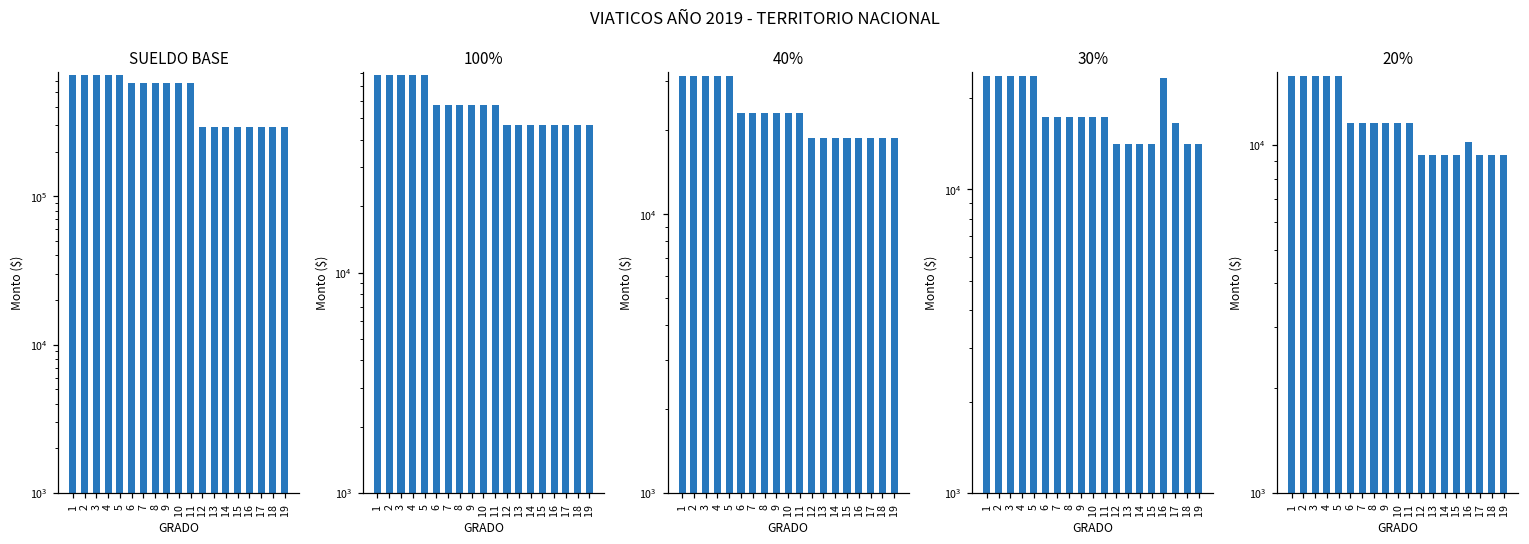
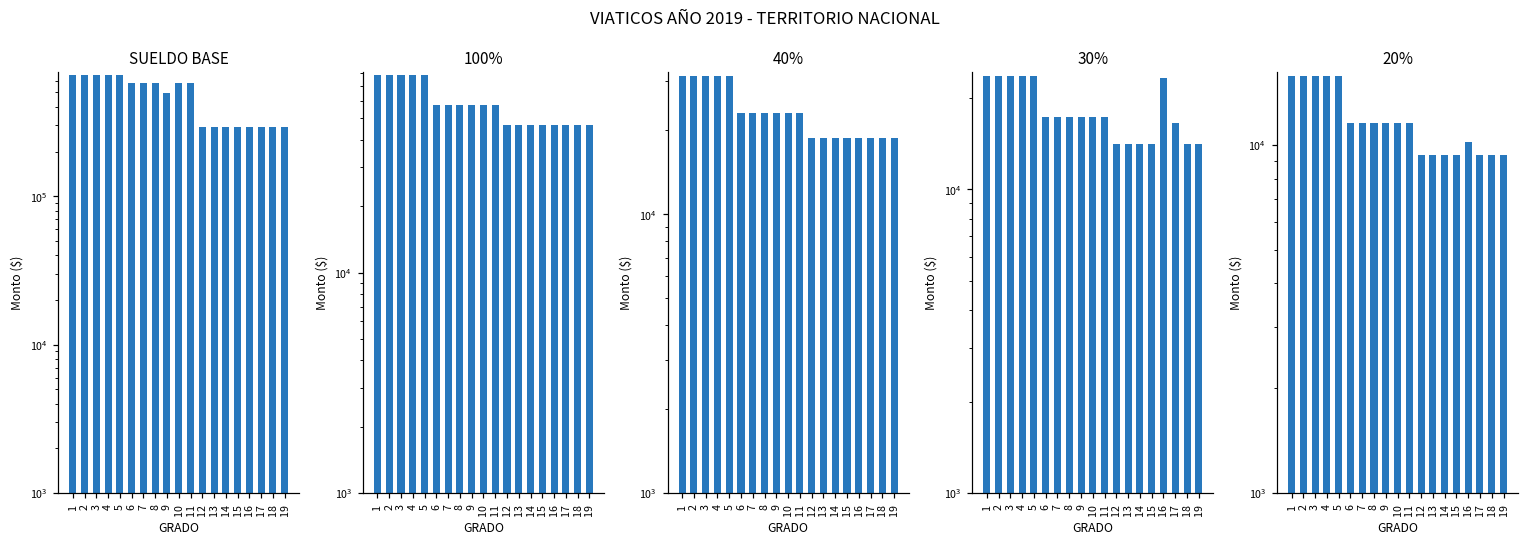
  {
    "SUELDO BASE": {
      "1": 700000,
      "2": 700000,
      "3": 700000,
      "4": 700000,
      "5": 700000,
      "6": 580000,
      "7": 580000,
      "8": 580000,
-     "9": 580000,
+     "9": 500000,
      "10": 580000,
      "11": 580000,
      "12": 290000,
      "13": 290000,
      "14": 290000,
      "15": 290000,
      "16": 290000,
      "17": 290000,
      "18": 290000,
      "19": 290000
    },
    "100%": {
      "1": 79000,
      "2": 79000,
      "3": 79000,
      "4": 79000,
      "5": 79000,
      "6": 58000,
      "7": 58000,
      "8": 58000,
      "9": 58000,
      "10": 58000,
      "11": 58000,
      "12": 47000,
      "13": 47000,
      "14": 47000,
      "15": 47000,
      "16": 47000,
      "17": 47000,
      "18": 47000,
      "19": 47000
    },
    "40%": {
      "1": 31000,
      "2": 31000,
      "3": 31000,
      "4": 31000,
      "5": 31000,
      "6": 23000,
      "7": 23000,
      "8": 23000,
      "9": 23000,
      "10": 23000,
      "11": 23000,
      "12": 19000,
      "13": 19000,
      "14": 19000,
      "15": 19000,
      "16": 19000,
      "17": 19000,
      "18": 19000,
      "19": 19000
    },
    "30%": {
      "1": 24000,
      "2": 24000,
      "3": 24000,
      "4": 24000,
      "5": 24000,
      "6": 17000,
      "7": 17000,
      "8": 17000,
      "9": 17000,
      "10": 17000,
      "11": 17000,
      "12": 14000,
      "13": 14000,
      "14": 14000,
      "15": 14000,
      "16": 23000,
      "17": 17000,
      "18": 14000,
      "19": 14000
    },
    "20%": {
      "1": 16000,
      "2": 16000,
      "3": 16000,
      "4": 16000,
      "5": 16000,
      "6": 11500,
      "7": 11500,
      "8": 11500,
      "9": 11500,
      "10": 11500,
      "11": 11500,
      "12": 9400,
      "13": 9400,
      "14": 9400,
      "15": 9400,
      "16": 10200,
      "17": 9400,
      "18": 9400,
      "19": 9400
    }
  }
